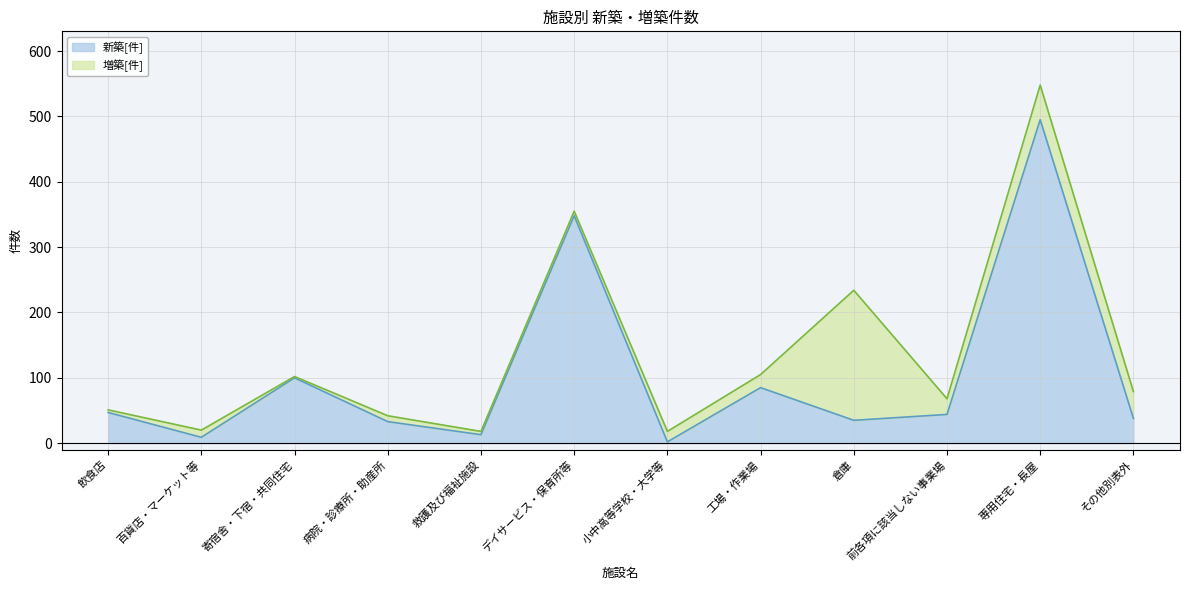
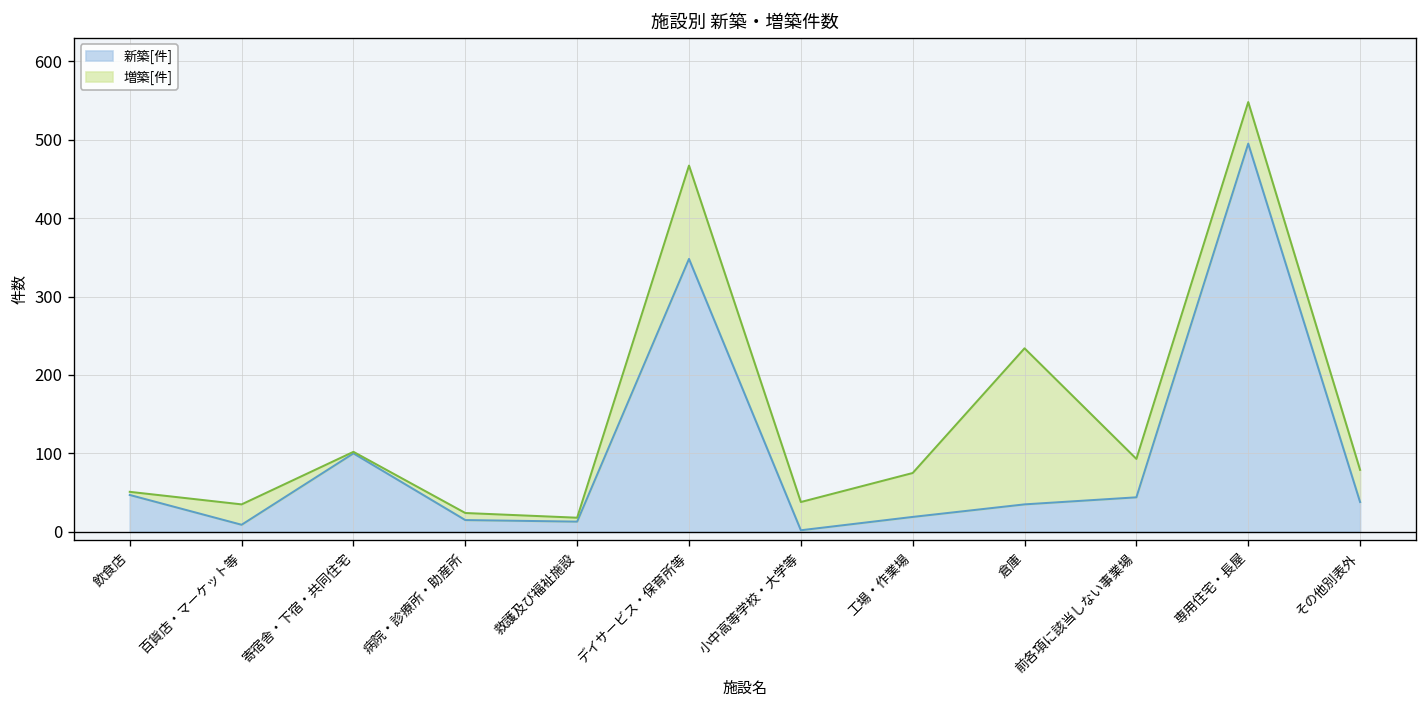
  {
    "新築[件]": {
      "飲食店": 50,
      "百貨店・マーケット等": 10,
-     "病院・診療所・助産所": 30,
+     "病院・診療所・助産所": 20,
      "救護及び福祉施設": 10,
      "デイサービス・保育所等": 350,
      "小中高等学校・大学等": 0,
-     "工場・作業場": 90,
+     "工場・作業場": 20,
      "倉庫": 40,
      "前各項に該当しない事業場": 40,
      "専用住宅・長屋": 500,
      "その他別表外": 40
    },
    "増築[件]": {
      "飲食店": 0,
-     "百貨店・マーケット等": 10,
+     "百貨店・マーケット等": 30,
      "病院・診療所・助産所": 10,
      "救護及び福祉施設": 10,
-     "デイサービス・保育所等": 10,
-     "小中高等学校・大学等": 20,
-     "工場・作業場": 20,
+     "デイサービス・保育所等": 120,
+     "小中高等学校・大学等": 40,
+     "工場・作業場": 60,
      "倉庫": 200,
-     "前各項に該当しない事業場": 20,
+     "前各項に該当しない事業場": 50,
      "専用住宅・長屋": 50,
      "その他別表外": 40
    }
  }
